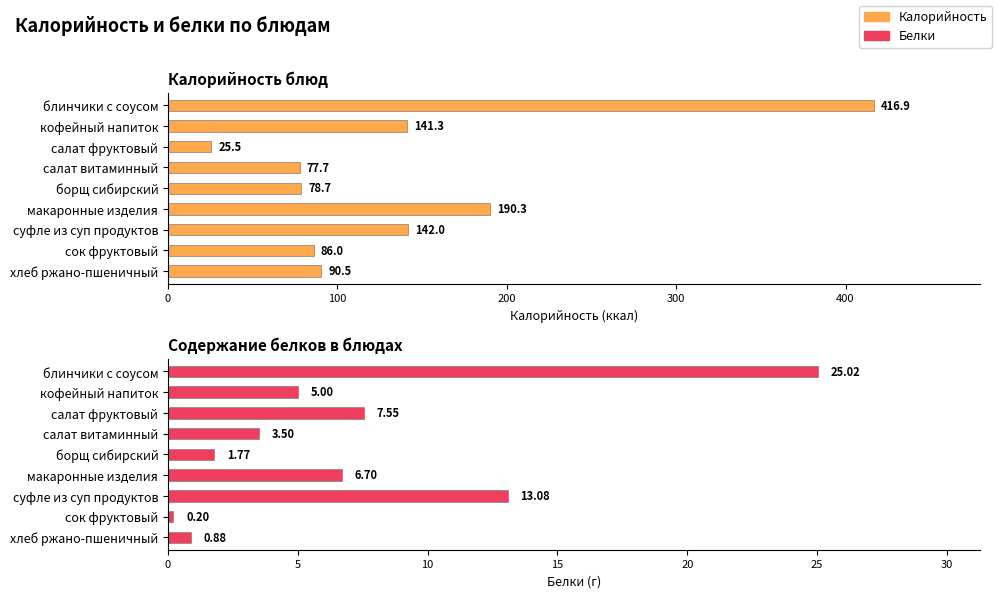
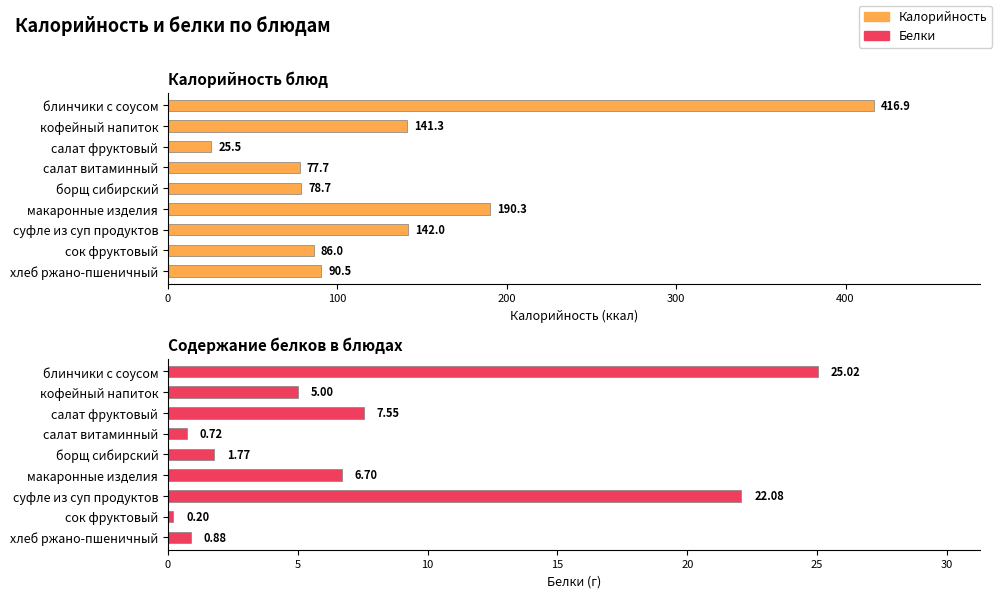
  {
    "Калорийность блюд": {
      "блинчики с соусом": 416.9,
      "кофейный напиток": 141.3,
      "салат фруктовый": 25.5,
      "салат витаминный": 77.7,
      "борщ сибирский": 78.7,
      "макаронные изделия": 190.3,
      "суфле из суп продуктов": 142.0,
      "сок фруктовый": 86.0,
      "хлеб ржано-пшеничный": 90.5
    },
    "Содержание белков в блюдах": {
      "блинчики с соусом": 25.02,
      "кофейный напиток": 5.00,
      "салат фруктовый": 7.55,
-     "салат витаминный": 3.50,
+     "салат витаминный": 0.72,
      "борщ сибирский": 1.77,
      "макаронные изделия": 6.70,
-     "суфле из суп продуктов": 13.08,
+     "суфле из суп продуктов": 22.08,
      "сок фруктовый": 0.20,
      "хлеб ржано-пшеничный": 0.88
    }
  }
